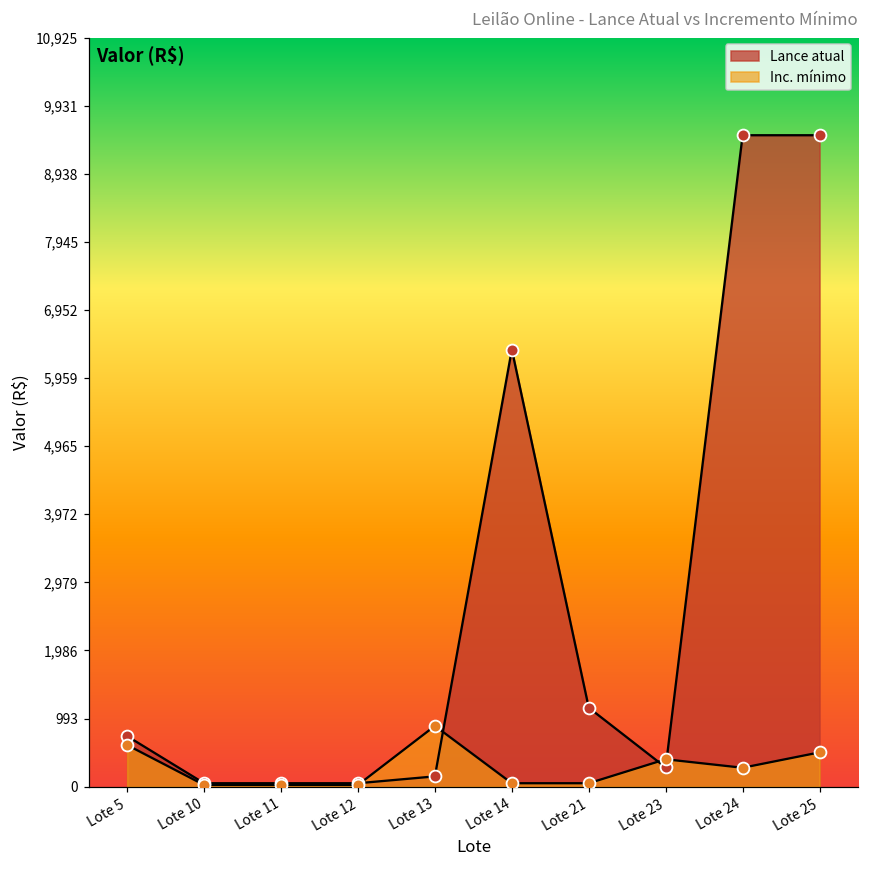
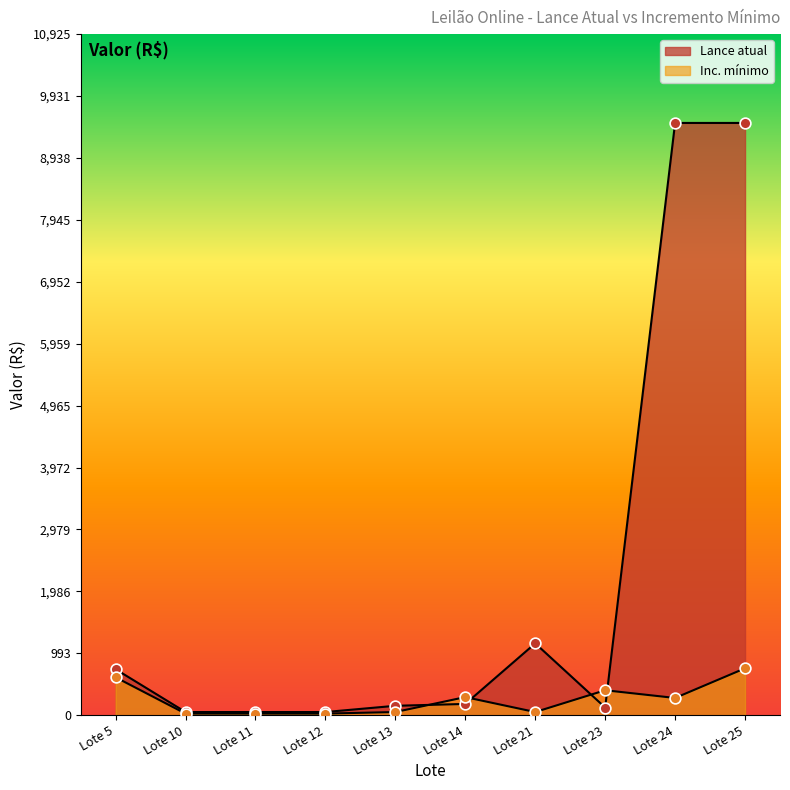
  {
    "Lance atual": {
      "Lote 5": "700",
      "Lote 13": "200",
-     "Lote 14": "6,400",
+     "Lote 14": "200",
      "Lote 21": "1,200",
-     "Lote 23": "300",
+     "Lote 23": "100",
      "Lote 24": "9,500",
      "Lote 25": "9,500"
    },
    "Inc. mínimo": {
      "Lote 5": "600",
-     "Lote 13": "900",
-     "Lote 14": "100",
+     "Lote 13": "100",
+     "Lote 14": "300",
      "Lote 21": "100",
      "Lote 23": "400",
      "Lote 24": "300",
-     "Lote 25": "500"
+     "Lote 25": "800"
    }
  }
